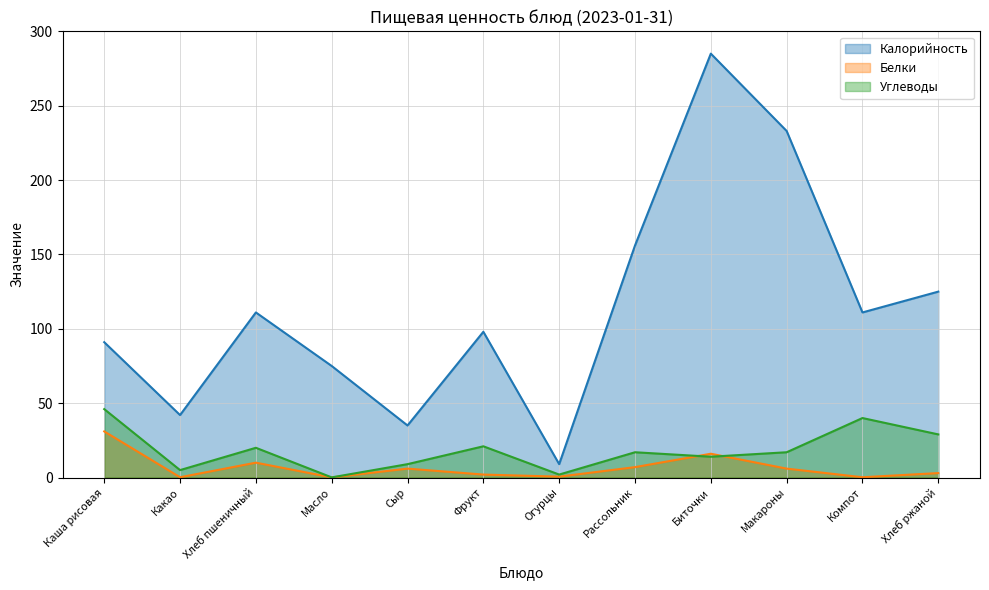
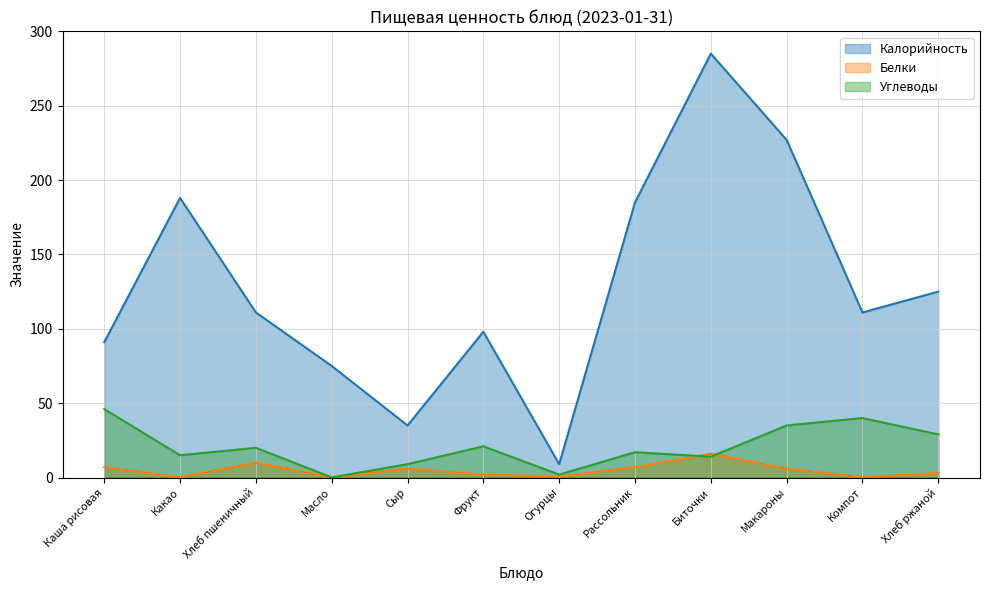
  {
    "Калорийность": {
      "Каша рисовая": 91,
-     "Какао": 42,
+     "Какао": 188,
      "Хлеб пшеничный": 111,
      "Масло": 75,
      "Сыр": 35,
      "Фрукт": 98,
      "Огурцы": 9,
-     "Рассольник": 156,
+     "Рассольник": 185,
      "Биточки": 285,
-     "Макароны": 233,
+     "Макароны": 227,
      "Компот": 111,
      "Хлеб ржаной": 125
    },
    "Белки": {
-     "Каша рисовая": 31,
+     "Каша рисовая": 7,
      "Какао": 0,
      "Хлеб пшеничный": 10,
      "Сыр": 6,
      "Фрукт": 2,
      "Рассольник": 7,
      "Биточки": 16,
      "Макароны": 6,
      "Компот": 0,
      "Хлеб ржаной": 3
    },
    "Углеводы": {
      "Каша рисовая": 46,
-     "Какао": 5,
+     "Какао": 15,
      "Хлеб пшеничный": 20,
      "Сыр": 9,
      "Фрукт": 21,
      "Рассольник": 17,
      "Биточки": 14,
-     "Макароны": 17,
+     "Макароны": 35,
      "Компот": 40,
      "Хлеб ржаной": 29
    }
  }
